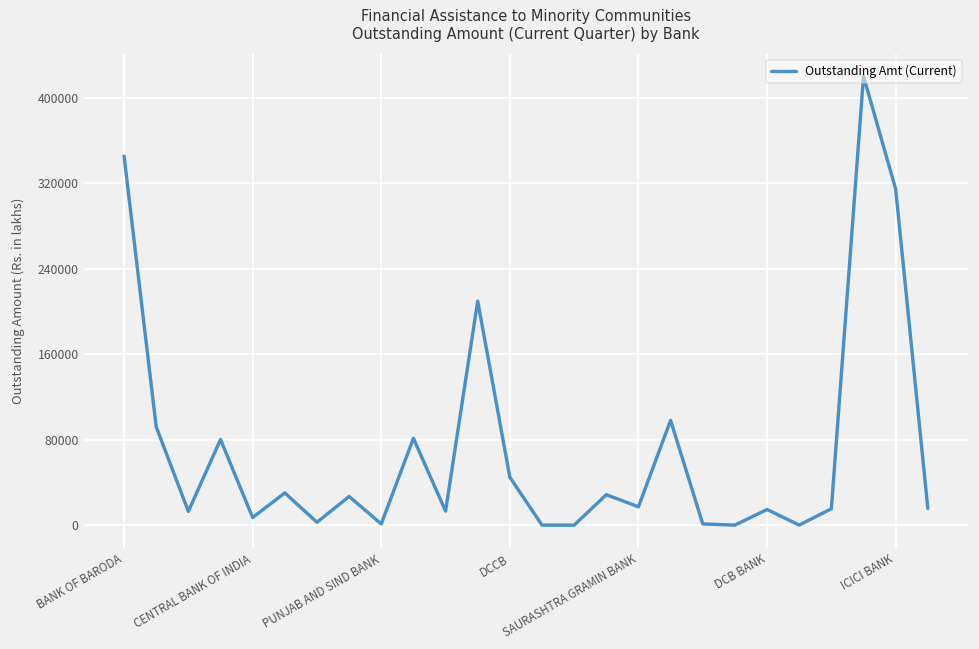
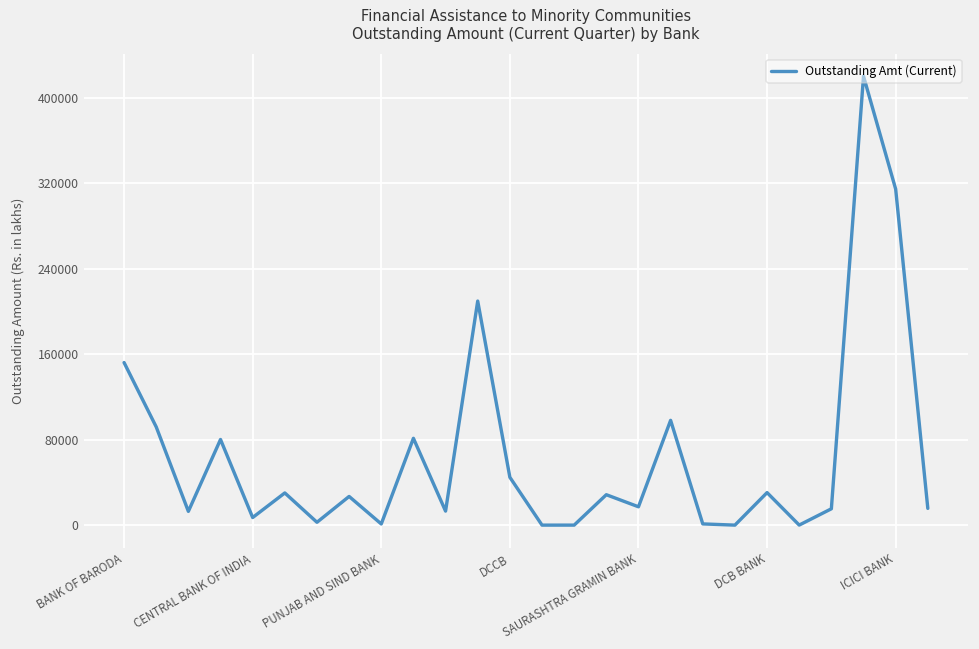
  {
-   "BANK OF BARODA": 350000,
+   "BANK OF BARODA": 150000,
    "CENTRAL BANK OF INDIA": 10000,
    "PUNJAB AND SIND BANK": 0,
    "DCCB": 40000,
    "SAURASHTRA GRAMIN BANK": 20000,
-   "DCB BANK": 10000,
+   "DCB BANK": 30000,
    "ICICI BANK": 310000
  }
